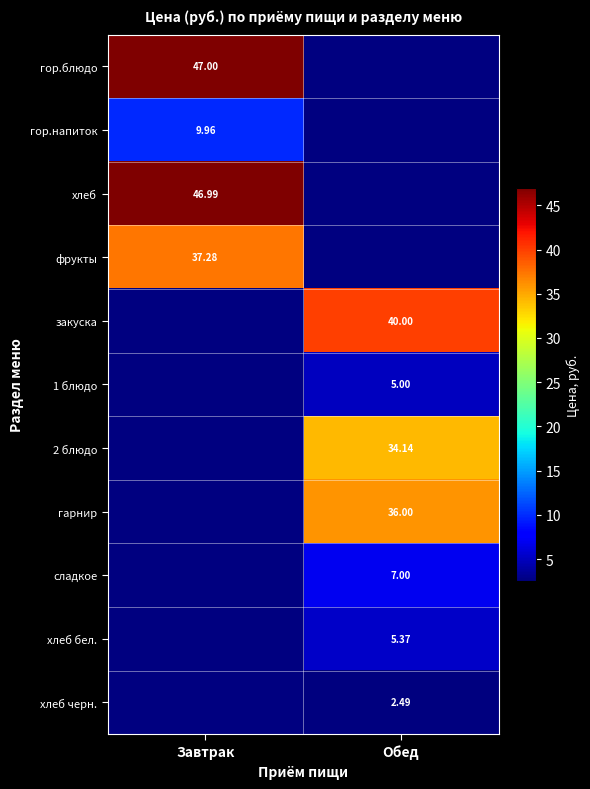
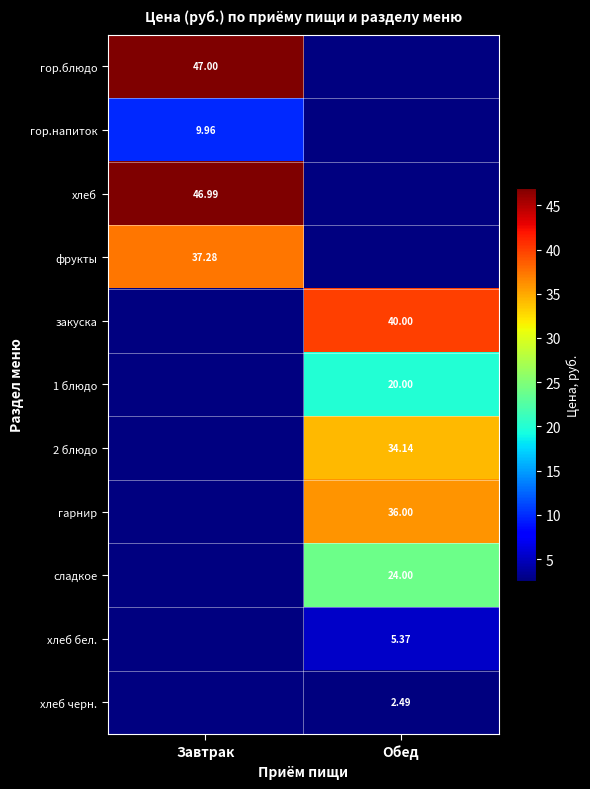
  {
    "гор.блюдо": {
      "Завтрак": 47.00
    },
    "гор.напиток": {
      "Завтрак": 9.96
    },
    "хлеб": {
      "Завтрак": 46.99
    },
    "фрукты": {
      "Завтрак": 37.28
    },
    "закуска": {
      "Обед": 40.00
    },
    "1 блюдо": {
-     "Обед": 5.00
+     "Обед": 20.00
    },
    "2 блюдо": {
      "Обед": 34.14
    },
    "гарнир": {
      "Обед": 36.00
    },
    "сладкое": {
-     "Обед": 7.00
+     "Обед": 24.00
    },
    "хлеб бел.": {
      "Обед": 5.37
    },
    "хлеб черн.": {
      "Обед": 2.49
    }
  }
